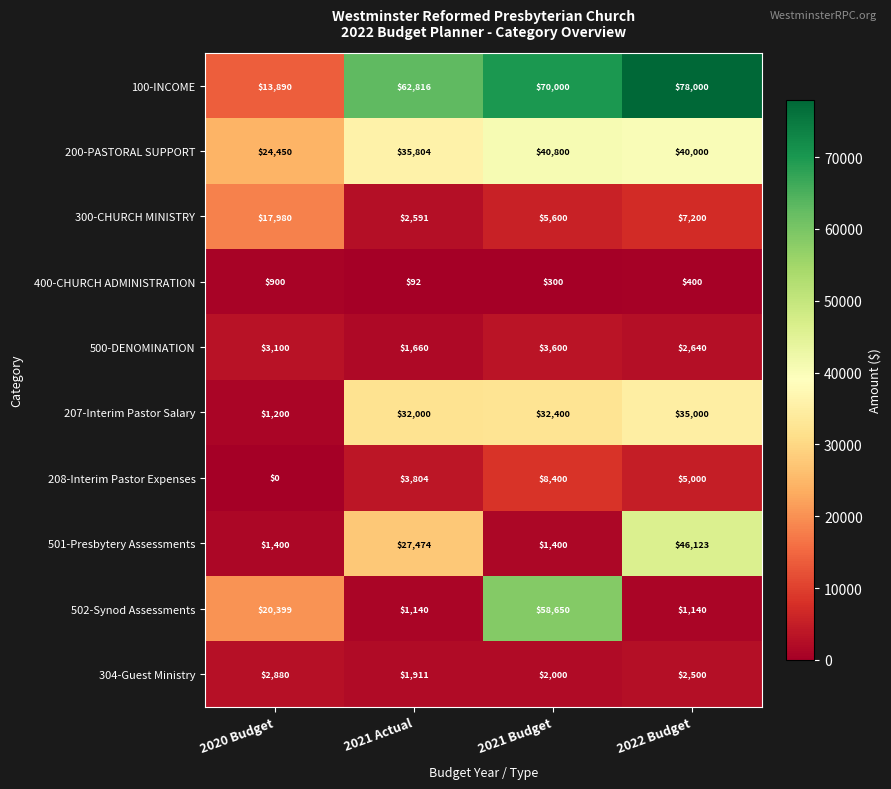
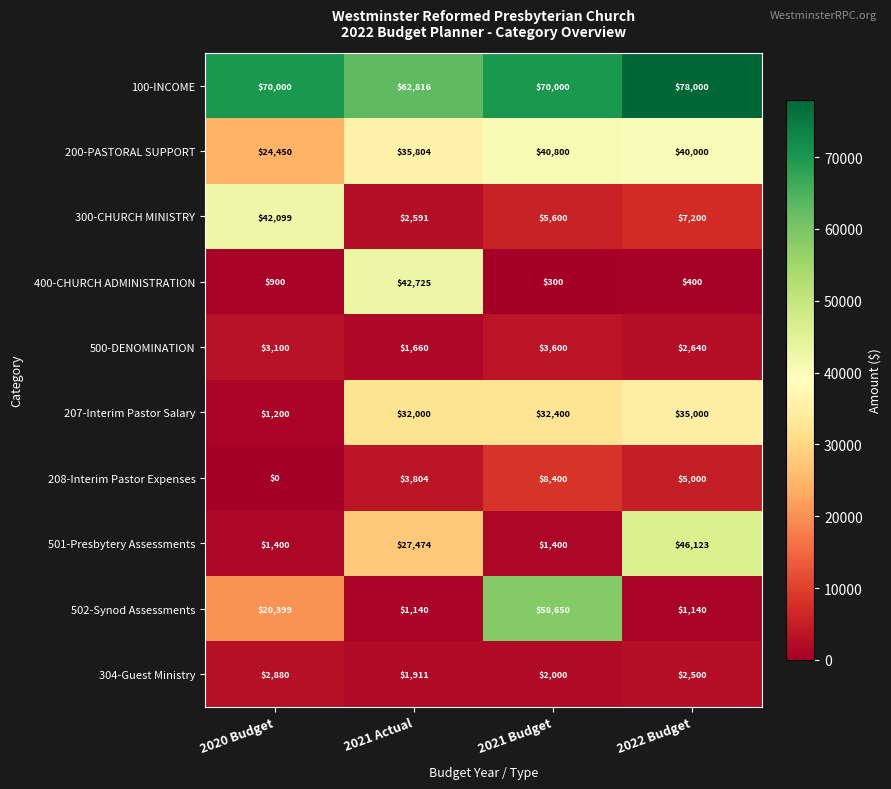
  {
    "100-INCOME": {
-     "2020 Budget": "$13,890",
+     "2020 Budget": "$70,000",
      "2021 Actual": "$62,816",
      "2021 Budget": "$70,000",
      "2022 Budget": "$78,000"
    },
    "200-PASTORAL SUPPORT": {
      "2020 Budget": "$24,450",
      "2021 Actual": "$35,804",
      "2021 Budget": "$40,800",
      "2022 Budget": "$40,000"
    },
    "300-CHURCH MINISTRY": {
-     "2020 Budget": "$17,980",
+     "2020 Budget": "$42,099",
      "2021 Actual": "$2,591",
      "2021 Budget": "$5,600",
      "2022 Budget": "$7,200"
    },
    "400-CHURCH ADMINISTRATION": {
      "2020 Budget": "$900",
-     "2021 Actual": "$92",
+     "2021 Actual": "$42,725",
      "2021 Budget": "$300",
      "2022 Budget": "$400"
    },
    "500-DENOMINATION": {
      "2020 Budget": "$3,100",
      "2021 Actual": "$1,660",
      "2021 Budget": "$3,600",
      "2022 Budget": "$2,640"
    },
    "207-Interim Pastor Salary": {
      "2020 Budget": "$1,200",
      "2021 Actual": "$32,000",
      "2021 Budget": "$32,400",
      "2022 Budget": "$35,000"
    },
    "208-Interim Pastor Expenses": {
      "2020 Budget": "$0",
      "2021 Actual": "$3,804",
      "2021 Budget": "$8,400",
      "2022 Budget": "$5,000"
    },
    "501-Presbytery Assessments": {
      "2020 Budget": "$1,400",
      "2021 Actual": "$27,474",
      "2021 Budget": "$1,400",
      "2022 Budget": "$46,123"
    },
    "502-Synod Assessments": {
      "2020 Budget": "$20,399",
      "2021 Actual": "$1,140",
      "2021 Budget": "$58,650",
      "2022 Budget": "$1,140"
    },
    "304-Guest Ministry": {
      "2020 Budget": "$2,880",
      "2021 Actual": "$1,911",
      "2021 Budget": "$2,000",
      "2022 Budget": "$2,500"
    }
  }
